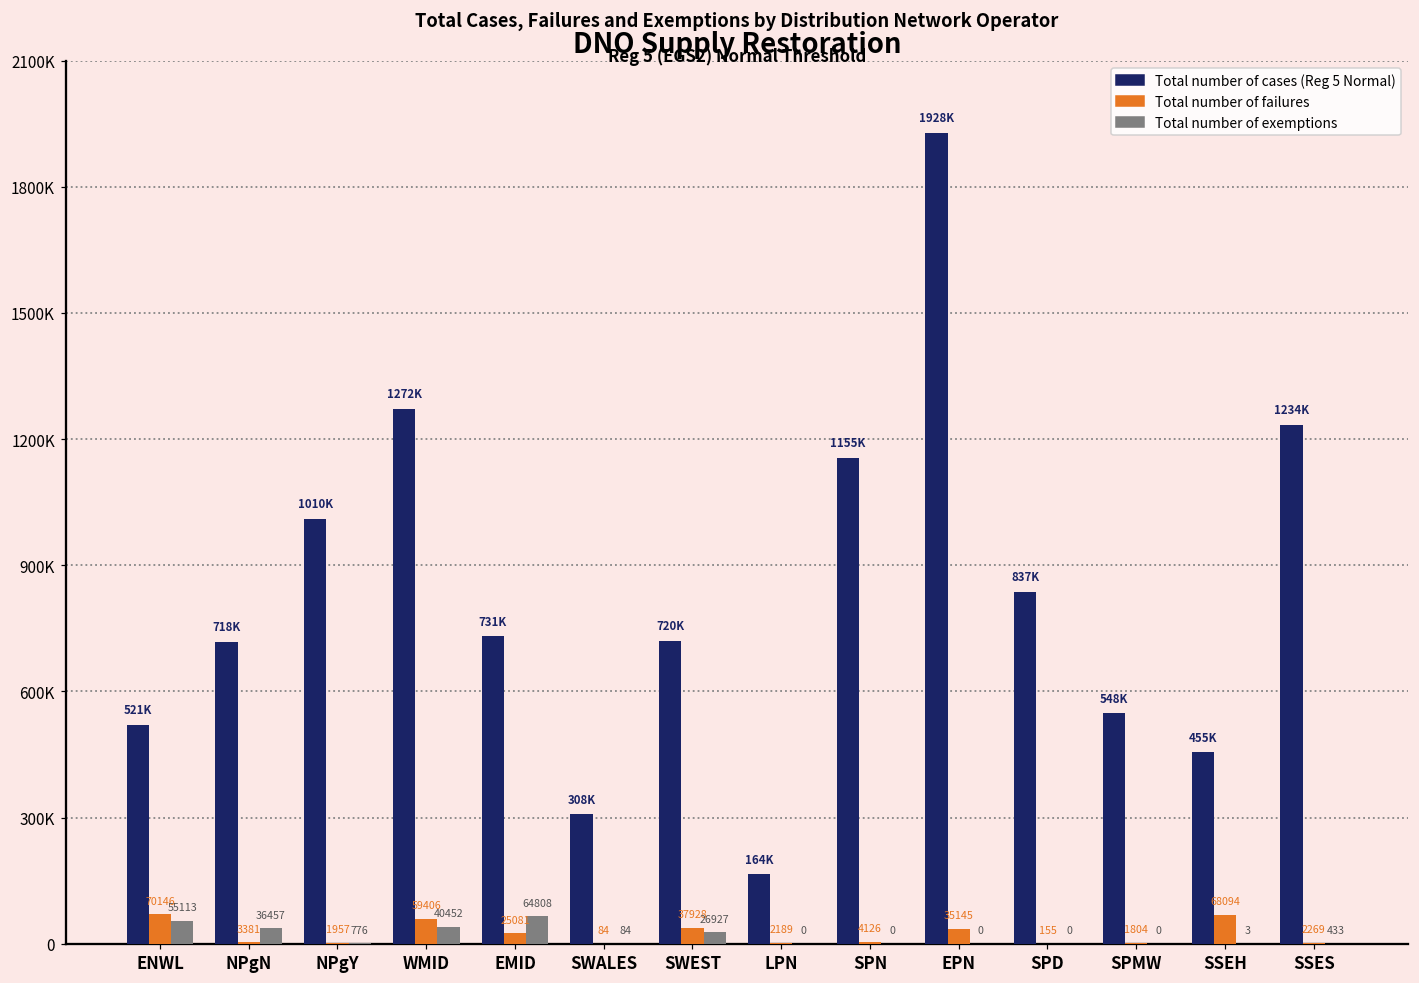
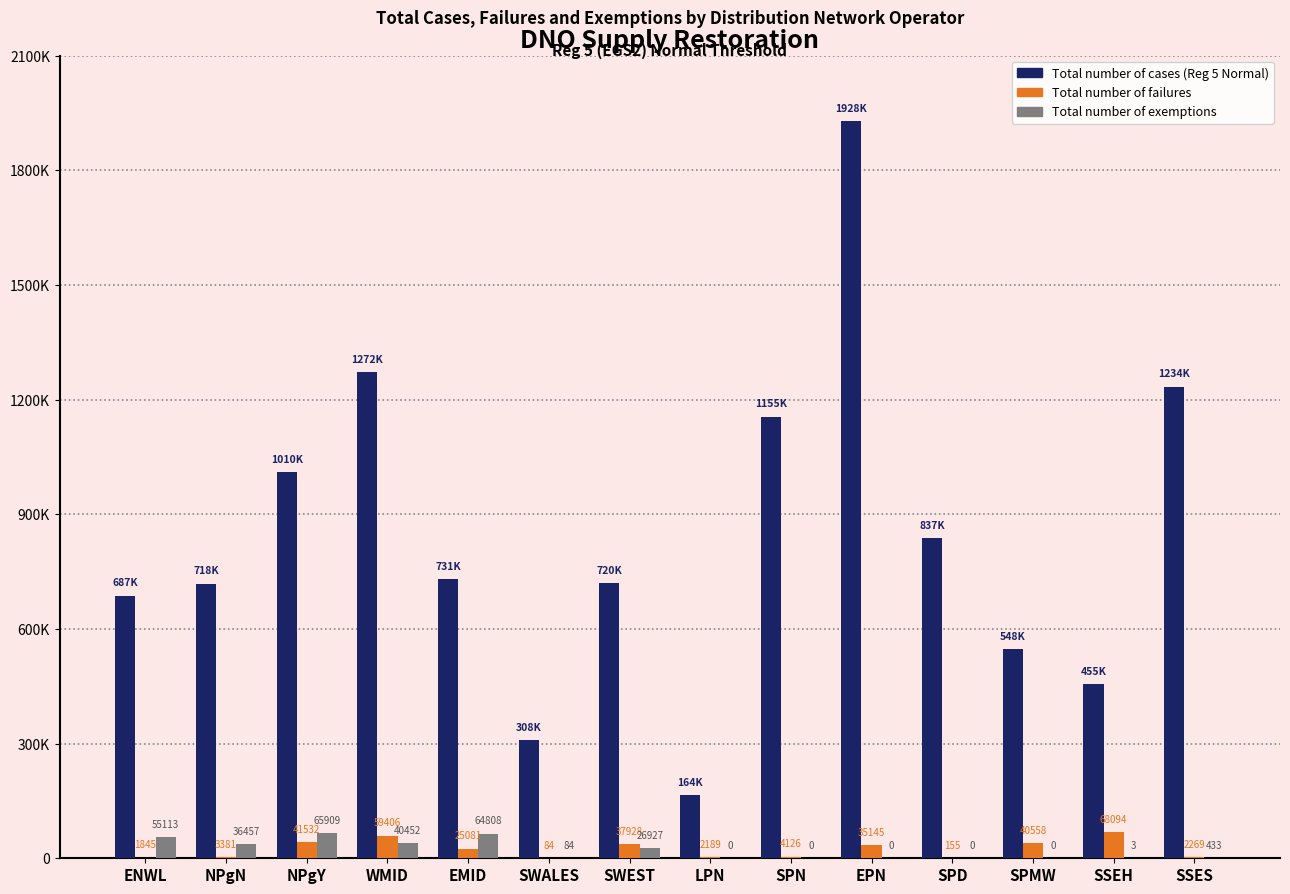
  {
    "Total number of cases (Reg 5 Normal)": {
-     "ENWL": "521K",
+     "ENWL": "687K",
      "EMID": "731K",
      "SWALES": "308K",
      "SPMW": "548K",
      "SSES": "1234K"
    },
    "Total number of failures": {
-     "ENWL": "70146",
+     "ENWL": "1845",
      "NPgN": "3381",
-     "NPgY": "1957",
+     "NPgY": "41532",
      "WMID": "59406",
      "EMID": "25081",
      "SWALES": "84",
      "SWEST": "37928",
      "LPN": "2189",
      "SPN": "4126",
      "EPN": "35145",
      "SPD": "155",
-     "SPMW": "1804",
+     "SPMW": "40558",
      "SSEH": "68094",
      "SSES": "2269"
    },
    "Total number of exemptions": {
      "ENWL": "55113",
      "NPgN": "36457",
-     "NPgY": "776",
+     "NPgY": "65909",
      "WMID": "40452",
      "EMID": "64808",
      "SWALES": "84",
      "SWEST": "26927",
      "LPN": "0",
      "SPN": "0",
      "EPN": "0",
      "SPD": "0",
      "SPMW": "0",
      "SSEH": "3",
      "SSES": "433"
    }
  }
